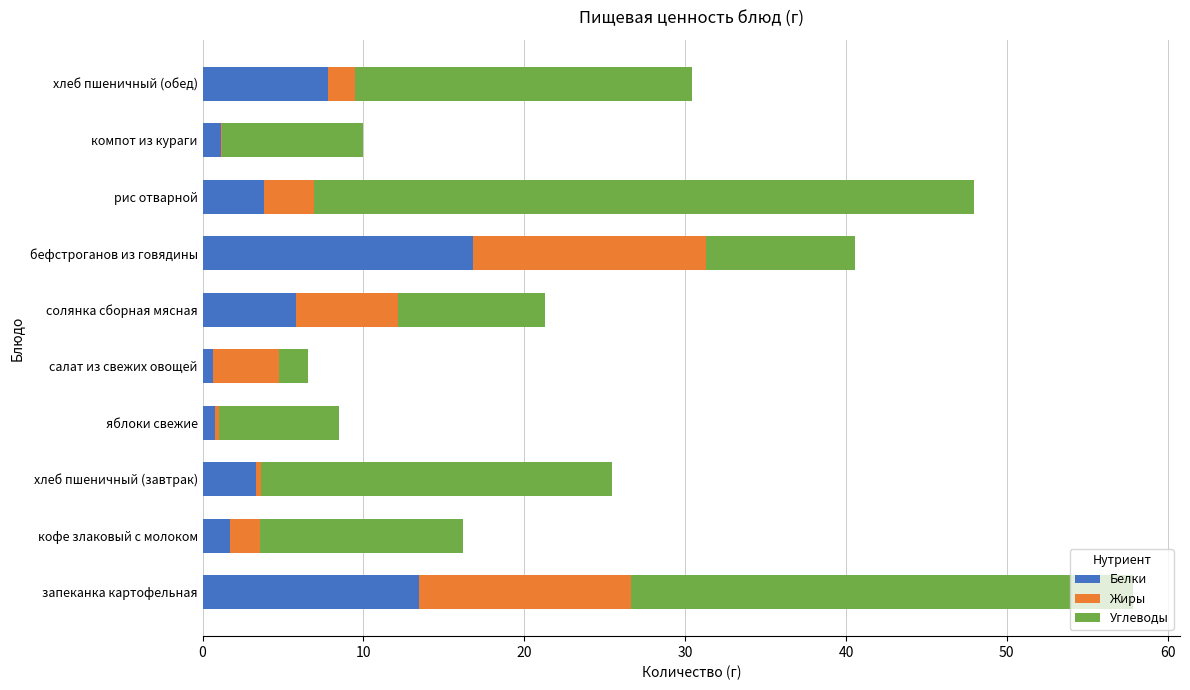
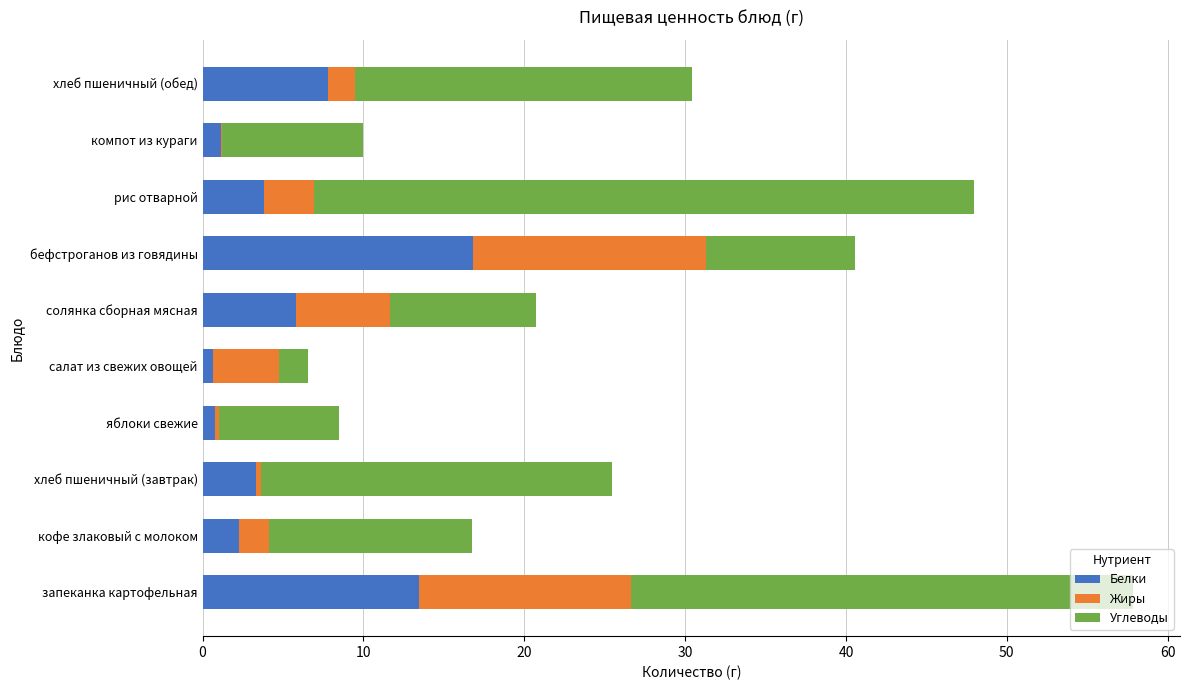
  {
    "Белки": {
      "хлеб пшеничный (обед)": 7.8,
      "компот из кураги": 1.1,
      "рис отварной": 3.8,
      "бефстроганов из говядины": 16.8,
      "солянка сборная мясная": 5.8,
      "салат из свежих овощей": 0.6,
      "яблоки свежие": 0.8,
      "хлеб пшеничный (завтрак)": 3.3,
-     "кофе злаковый с молоком": 1.7,
+     "кофе злаковый с молоком": 2.3,
      "запеканка картофельная": 13.4
    },
    "Жиры": {
      "хлеб пшеничный (обед)": 1.7,
      "рис отварной": 3.1,
      "бефстроганов из говядины": 14.5,
-     "солянка сборная мясная": 6.4,
+     "солянка сборная мясная": 5.9,
      "салат из свежих овощей": 4.1,
      "яблоки свежие": 0.2,
      "хлеб пшеничный (завтрак)": 0.3,
      "кофе злаковый с молоком": 1.9,
      "запеканка картофельная": 13.2
    },
    "Углеводы": {
      "хлеб пшеничный (обед)": 20.9,
      "компот из кураги": 8.8,
      "рис отварной": 41.0,
      "бефстроганов из говядины": 9.2,
      "солянка сборная мясная": 9.1,
      "салат из свежих овощей": 1.8,
      "яблоки свежие": 7.5,
      "хлеб пшеничный (завтрак)": 21.8,
      "кофе злаковый с молоком": 12.6
    }
  }
